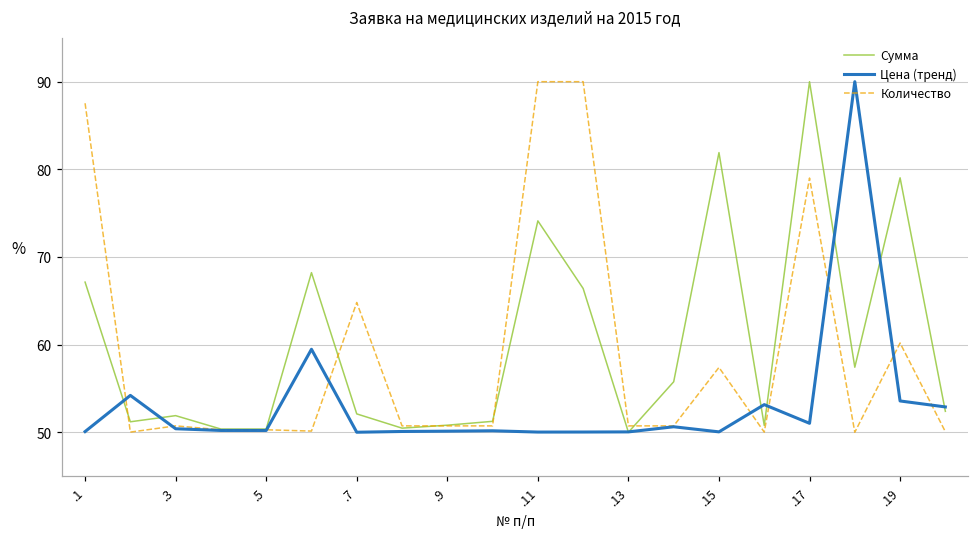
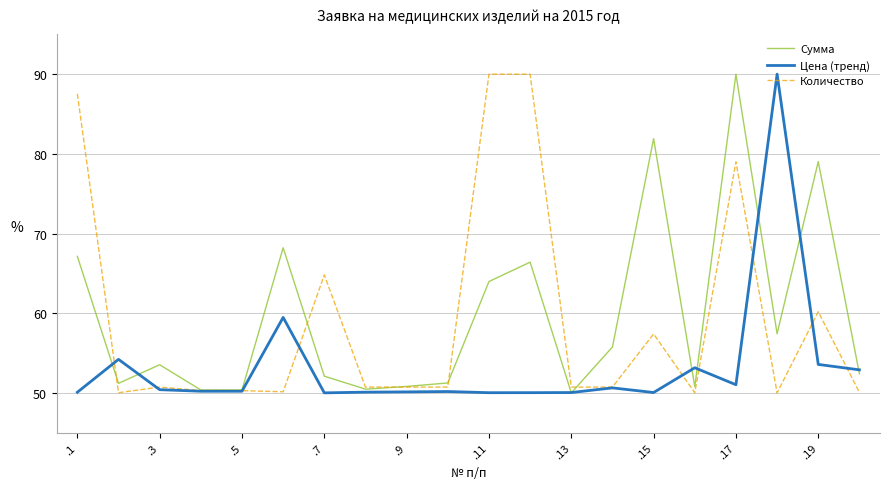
  {
    "Сумма": {
      ".1": 67,
-     ".3": 52,
+     ".3": 54,
      ".7": 52,
-     ".11": 74,
+     ".11": 64,
      ".15": 82,
      ".17": 90,
      ".19": 79
    },
    "Цена (тренд)": {
      ".1": 50,
      ".3": 50,
      ".7": 50,
      ".9": 50,
      ".11": 50,
      ".15": 50,
      ".17": 51,
      ".19": 54
    },
    "Количество": {
      ".1": 88,
      ".3": 51,
      ".7": 65,
      ".11": 90,
      ".13": 51,
      ".15": 57,
      ".17": 79,
      ".19": 60
    }
  }
